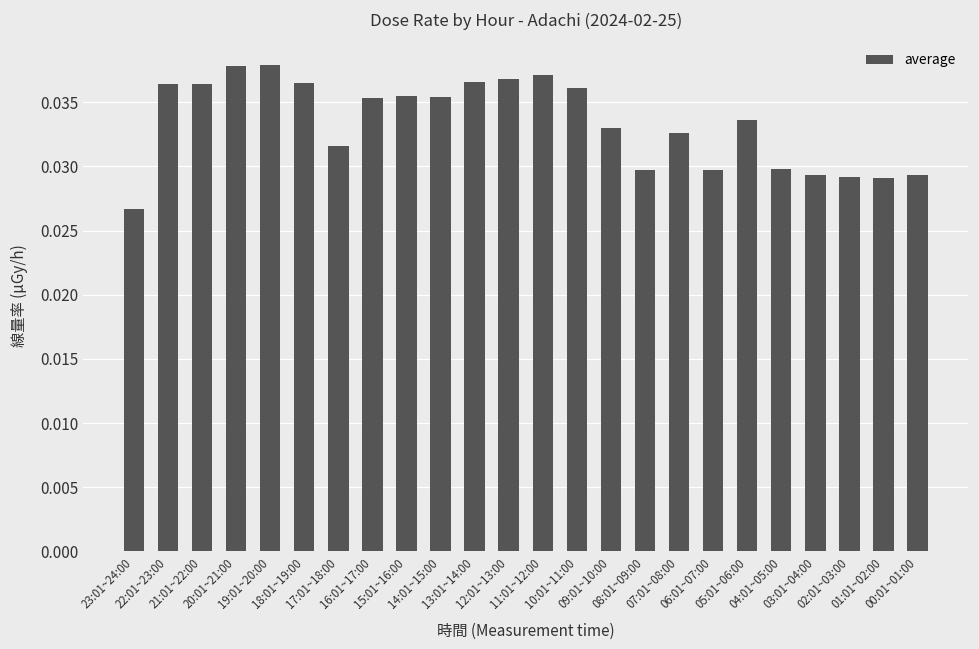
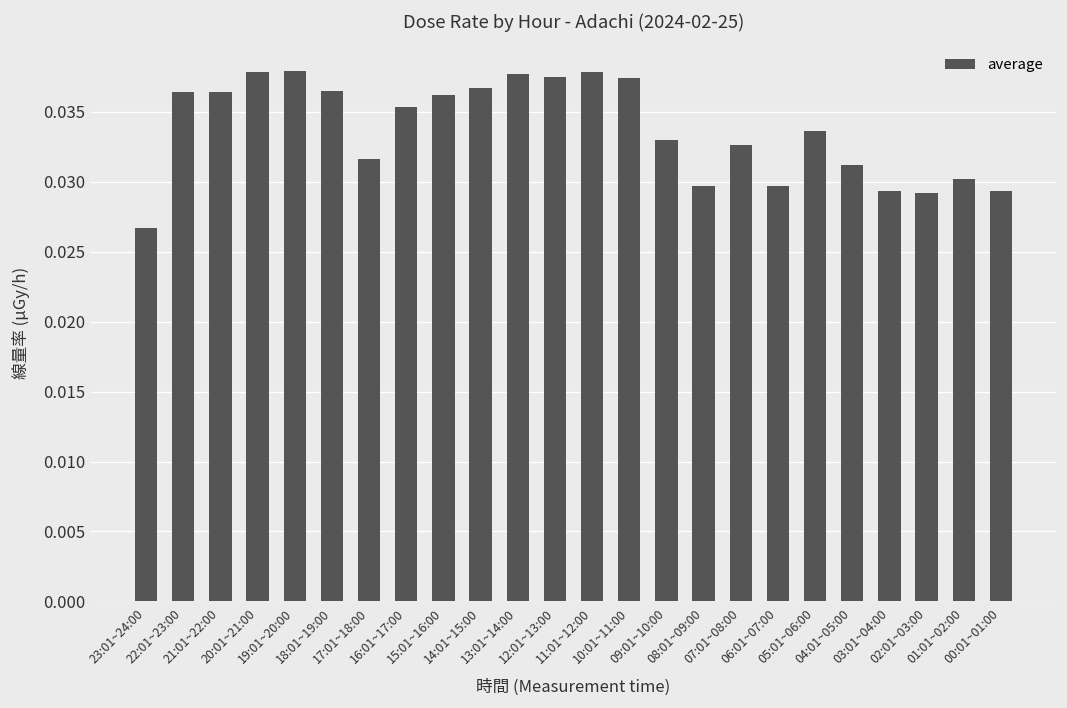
  {
    "23:01~24:00": 0.0267,
    "22:01~23:00": 0.0364,
    "21:01~22:00": 0.0364,
    "20:01~21:00": 0.0378,
    "19:01~20:00": 0.0379,
    "18:01~19:00": 0.0365,
    "17:01~18:00": 0.0316,
    "16:01~17:00": 0.0353,
-   "15:01~16:00": 0.0355,
-   "14:01~15:00": 0.0354,
-   "13:01~14:00": 0.0366,
-   "12:01~13:00": 0.0368,
-   "11:01~12:00": 0.0371,
-   "10:01~11:00": 0.0361,
+   "15:01~16:00": 0.0362,
+   "14:01~15:00": 0.0367,
+   "13:01~14:00": 0.0377,
+   "12:01~13:00": 0.0375,
+   "11:01~12:00": 0.0378,
+   "10:01~11:00": 0.0374,
    "09:01~10:00": 0.0330,
    "08:01~09:00": 0.0297,
    "07:01~08:00": 0.0326,
    "06:01~07:00": 0.0297,
    "05:01~06:00": 0.0336,
-   "04:01~05:00": 0.0298,
+   "04:01~05:00": 0.0312,
    "03:01~04:00": 0.0293,
    "02:01~03:00": 0.0292,
-   "01:01~02:00": 0.0291,
+   "01:01~02:00": 0.0302,
    "00:01~01:00": 0.0293
  }
